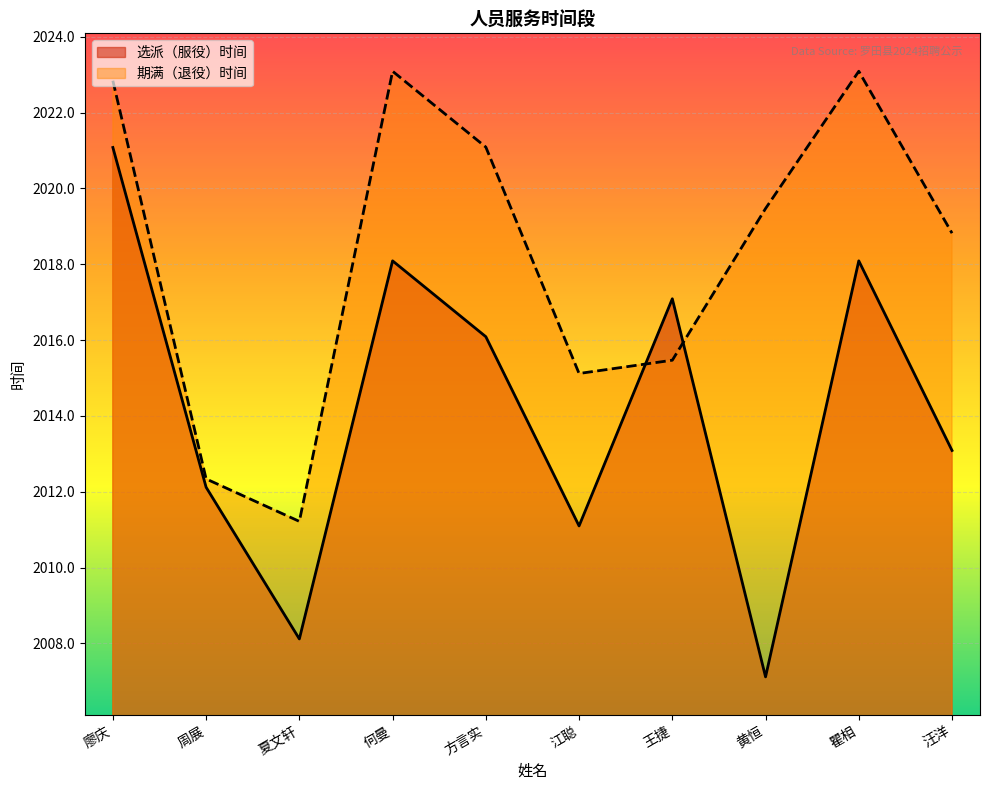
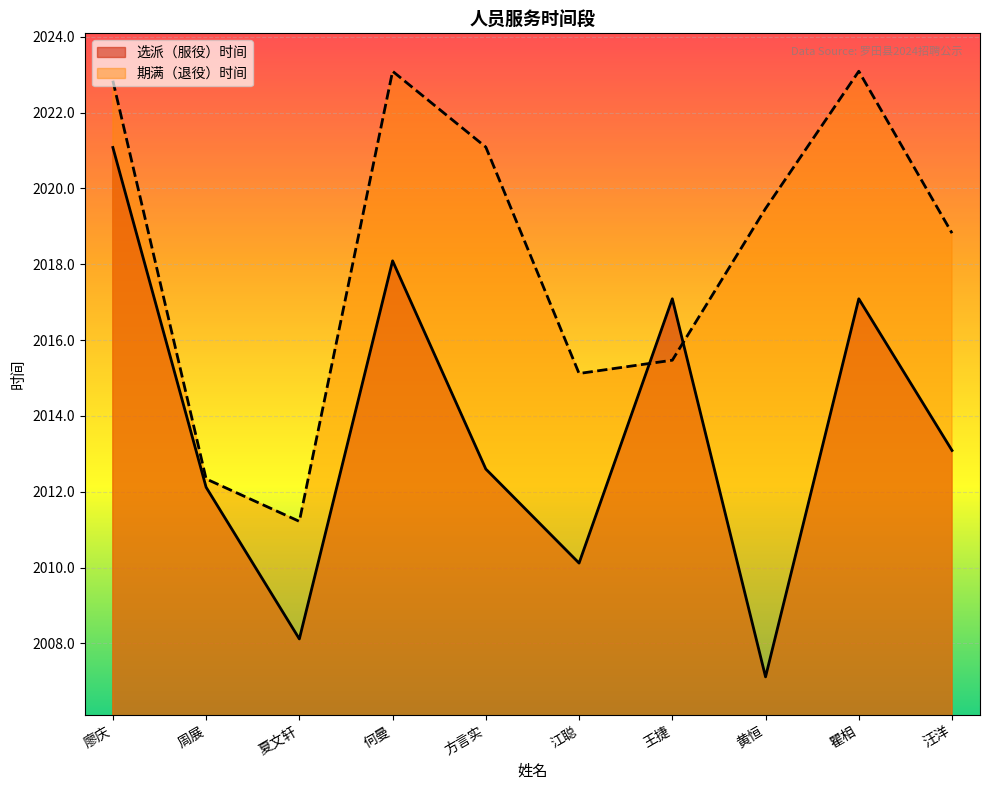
  {
    "选派（服役）时间": {
      "廖庆": 2021.1,
      "周展": 2012.1,
      "夏文轩": 2008.1,
      "何曼": 2018.1,
-     "方言实": 2016.1,
-     "江聪": 2011.1,
+     "方言实": 2012.6,
+     "江聪": 2010.1,
      "王捷": 2017.1,
      "黄恒": 2007.1,
-     "瞿相": 2018.1,
+     "瞿相": 2017.1,
      "汪洋": 2013.1
    },
    "期满（退役）时间": {
      "周展": 2012.3,
      "夏文轩": 2011.2,
      "何曼": 2023.1,
      "方言实": 2021.1,
      "江聪": 2015.1,
      "王捷": 2015.5,
      "黄恒": 2019.5,
      "瞿相": 2023.1,
      "汪洋": 2018.8
    }
  }
